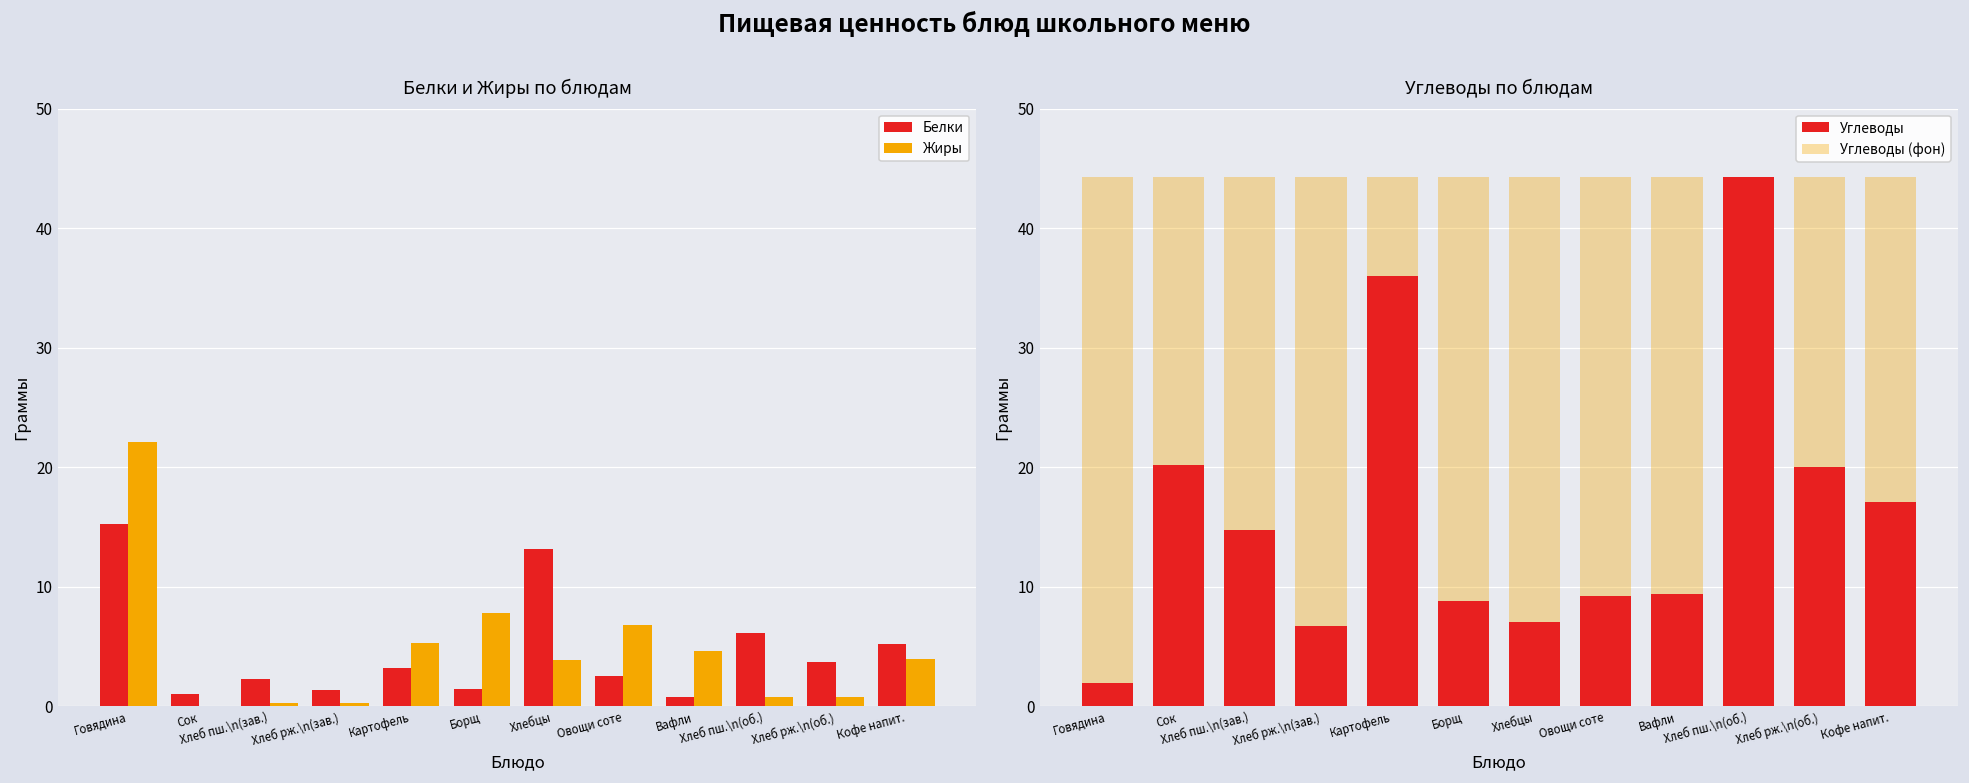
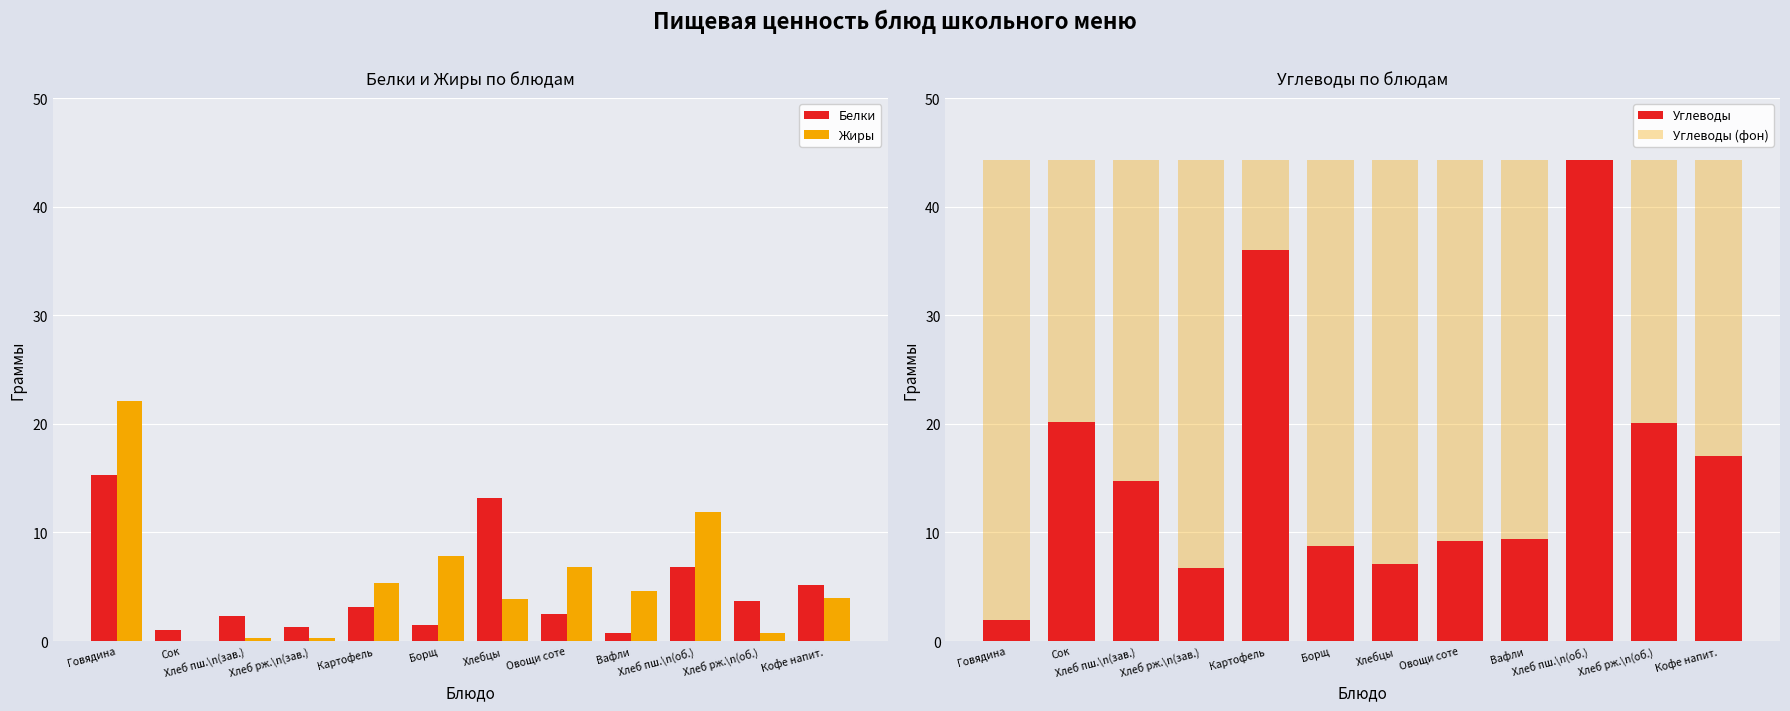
  {
    "Белки и Жиры по блюдам": {
      "Белки": {
        "Говядина": 15.3,
        "Сок": 1.0,
        "Хлеб пш.\\n(зав.)": 2.3,
        "Хлеб рж.\\n(зав.)": 1.3,
        "Картофель": 3.1,
        "Борщ": 1.4,
        "Хлебцы": 13.1,
        "Овощи соте": 2.5,
        "Вафли": 0.8,
-       "Хлеб пш.\\n(об.)": 6.1,
+       "Хлеб пш.\\n(об.)": 6.8,
        "Хлеб рж.\\n(об.)": 3.7,
        "Кофе напит.": 5.2
      },
      "Жиры": {
        "Говядина": 22.1,
        "Сок": 0.0,
        "Хлеб пш.\\n(зав.)": 0.2,
        "Хлеб рж.\\n(зав.)": 0.2,
        "Картофель": 5.3,
        "Борщ": 7.8,
        "Хлебцы": 3.9,
        "Овощи соте": 6.8,
        "Вафли": 4.6,
-       "Хлеб пш.\\n(об.)": 0.7,
+       "Хлеб пш.\\n(об.)": 11.9,
        "Хлеб рж.\\n(об.)": 0.7,
        "Кофе напит.": 4.0
      }
    },
    "Углеводы по блюдам": {
      "Углеводы": {
        "Хлеб пш.\\n(об.)": 44.3
      },
      "Углеводы (фон)": {
        "Говядина": 44.3,
        "Сок": 44.3,
        "Хлеб пш.\\n(зав.)": 44.3,
        "Хлеб рж.\\n(зав.)": 44.3,
        "Картофель": 44.3,
        "Борщ": 44.3,
        "Хлебцы": 44.3,
        "Овощи соте": 44.3,
        "Вафли": 44.3,
        "Хлеб пш.\\n(об.)": 44.3,
        "Хлеб рж.\\n(об.)": 44.3,
        "Кофе напит.": 44.3
      }
    }
  }
